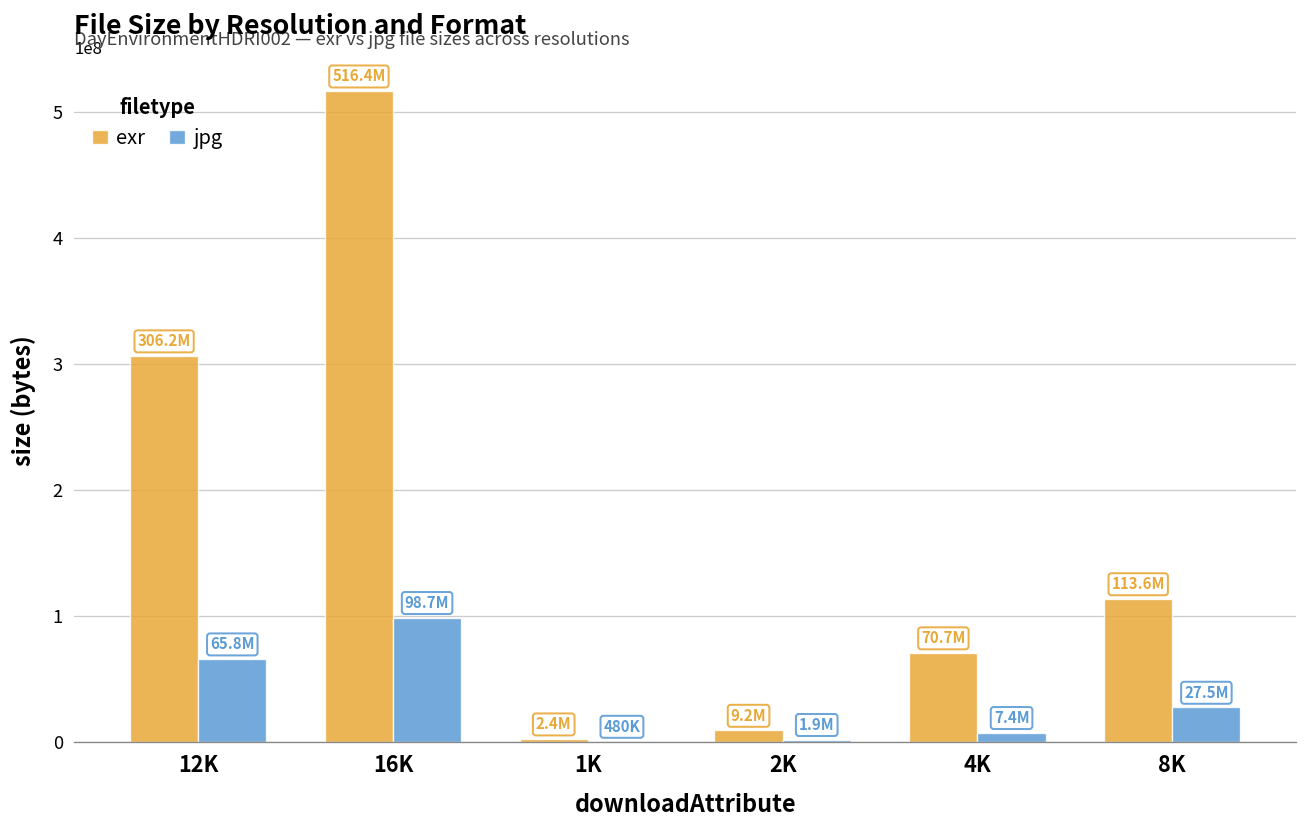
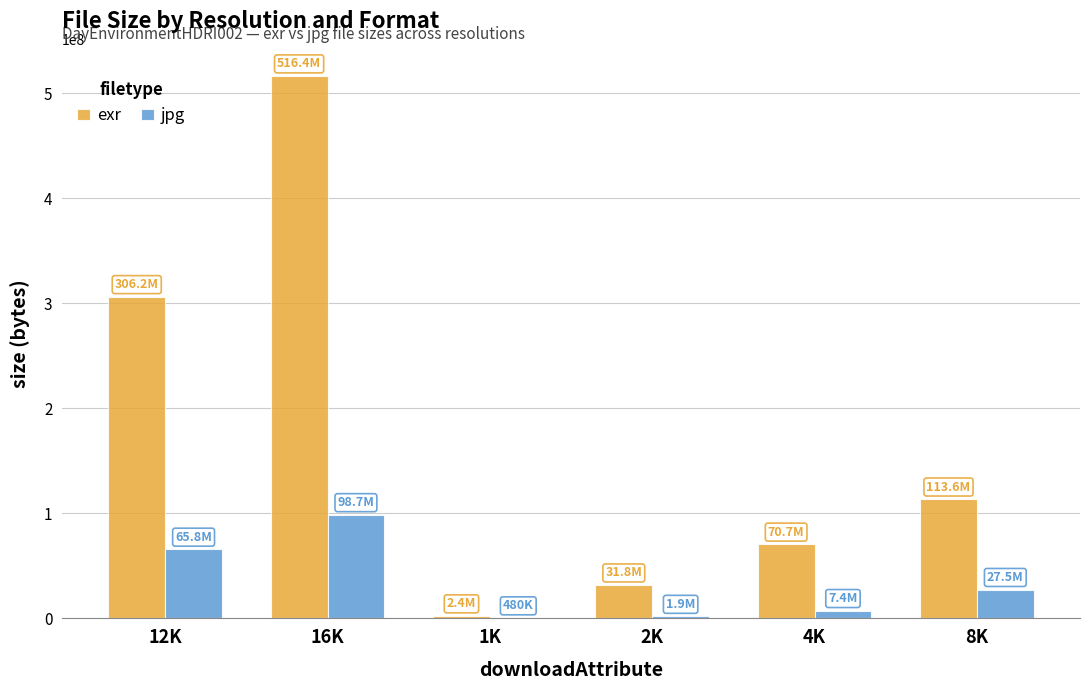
  {
    "exr": {
-     "2K": "9.2M"
+     "2K": "31.8M"
    }
  }
